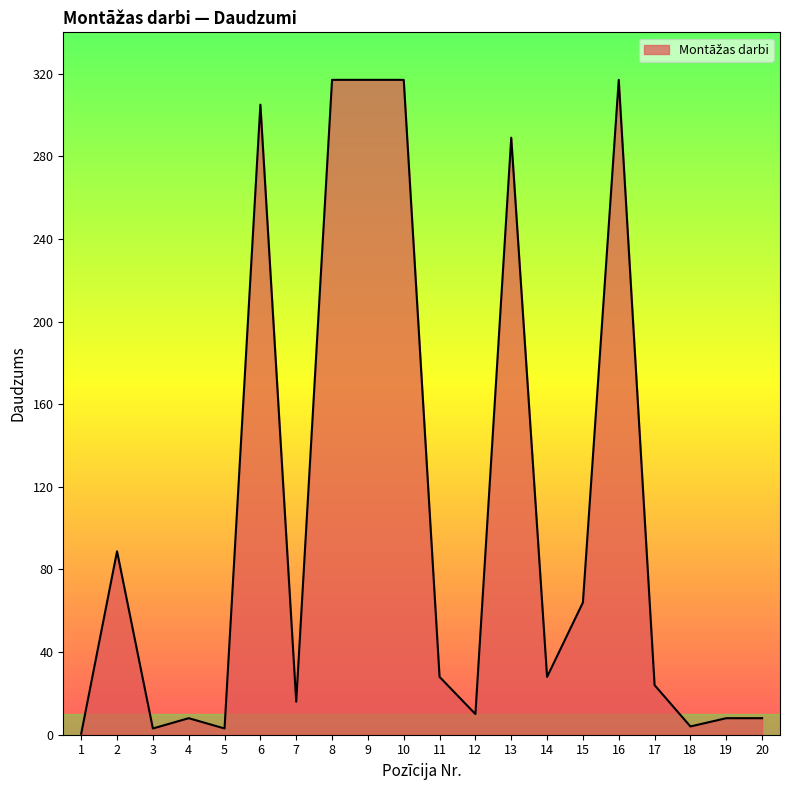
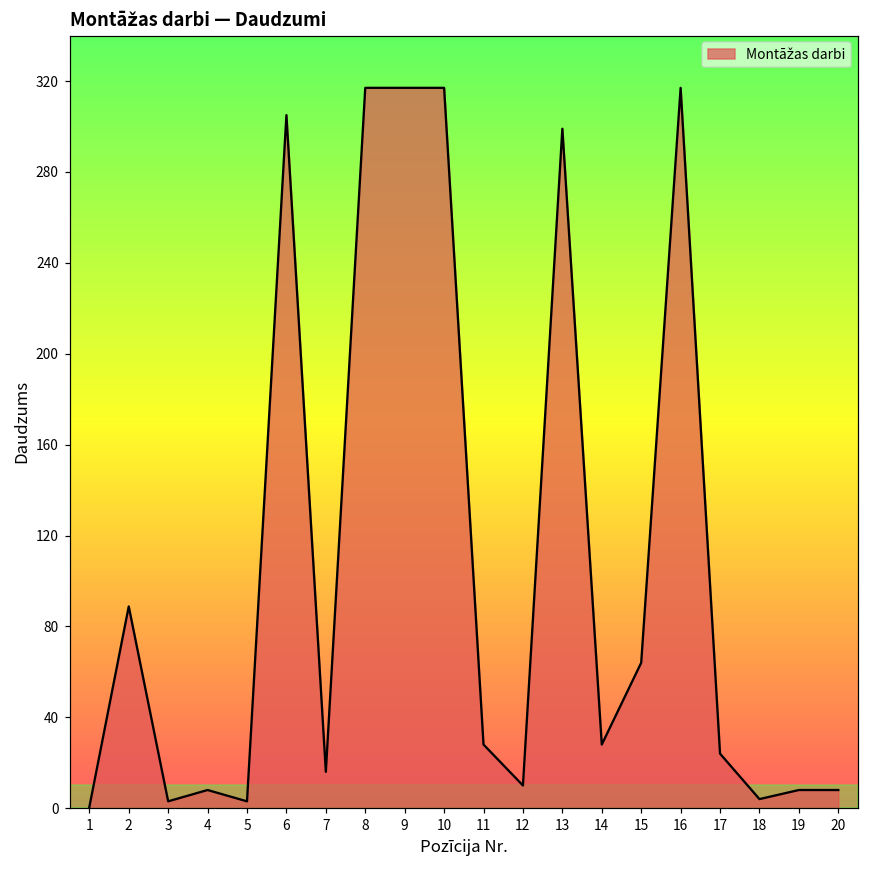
  {
    "1": 0,
    "2": 89,
    "3": 3,
    "4": 8,
    "5": 3,
    "6": 305,
    "7": 16,
    "8": 317,
    "9": 317,
    "10": 317,
    "11": 28,
    "12": 10,
-   "13": 289,
+   "13": 299,
    "14": 28,
    "15": 64,
    "16": 317,
    "17": 24,
    "18": 4,
    "19": 8,
    "20": 8
  }
